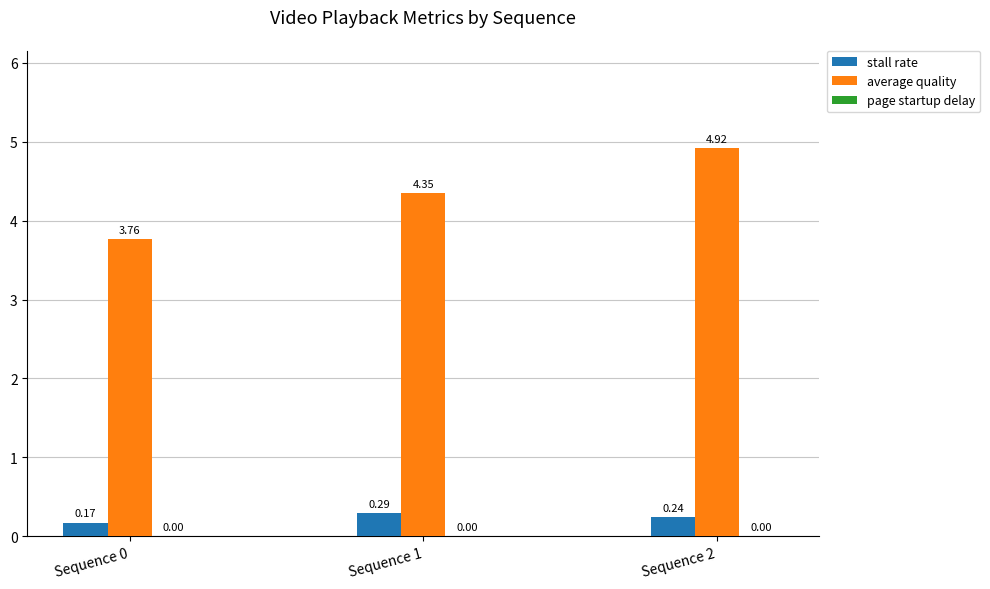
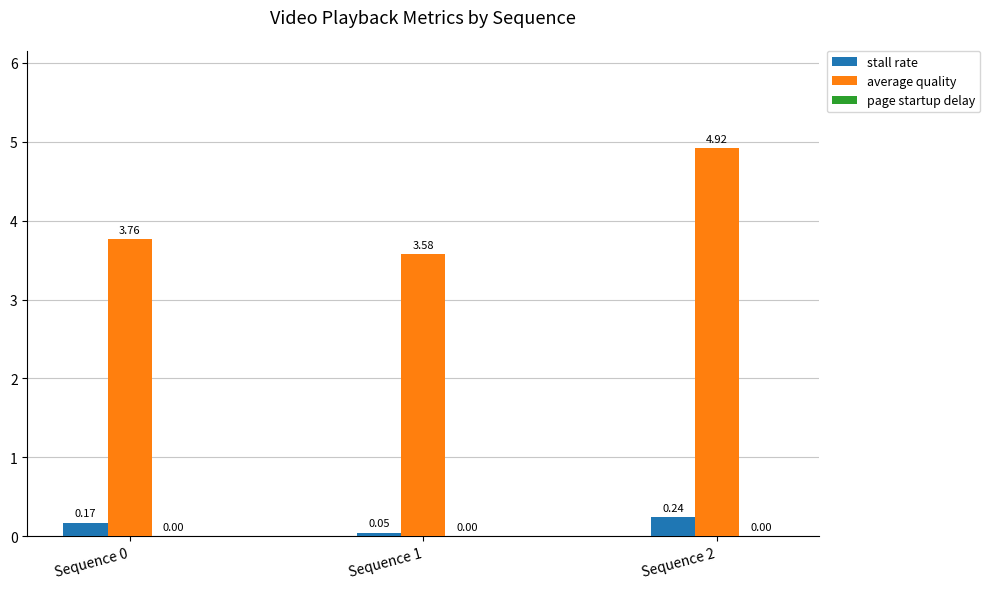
  {
    "stall rate": {
      "Sequence 0": 0.17,
-     "Sequence 1": 0.29,
+     "Sequence 1": 0.05,
      "Sequence 2": 0.24
    },
    "average quality": {
      "Sequence 0": 3.76,
-     "Sequence 1": 4.35,
+     "Sequence 1": 3.58,
      "Sequence 2": 4.92
    },
    "page startup delay": {
      "Sequence 0": 0.00,
      "Sequence 1": 0.00,
      "Sequence 2": 0.00
    }
  }
